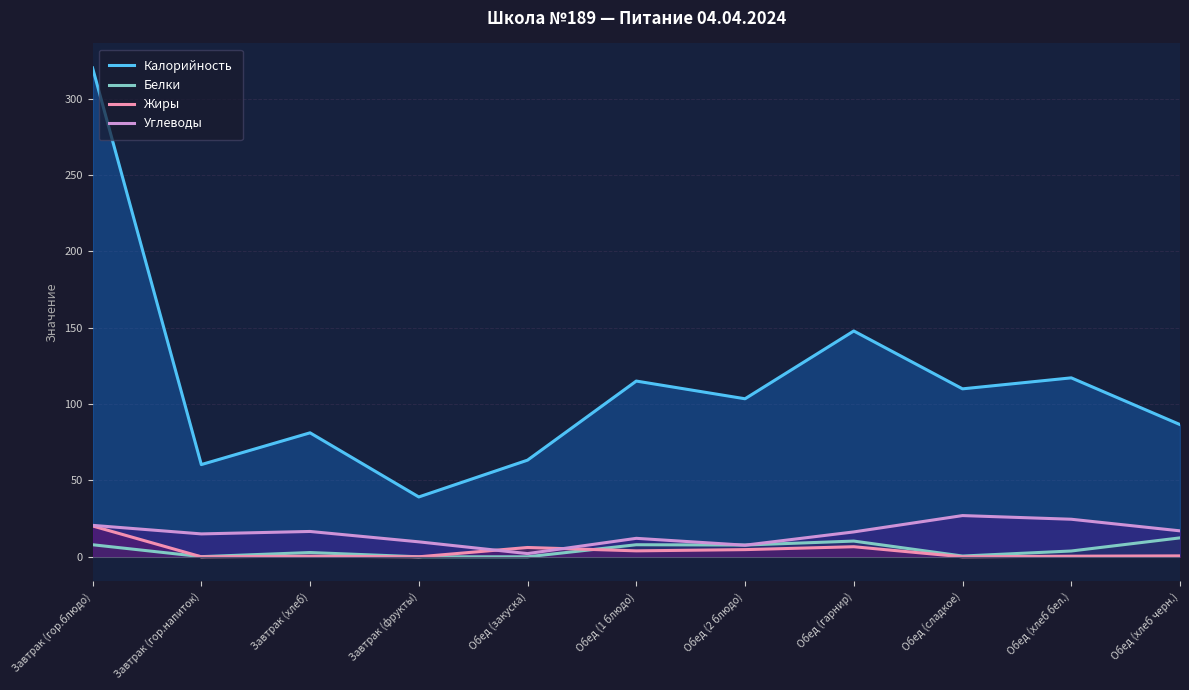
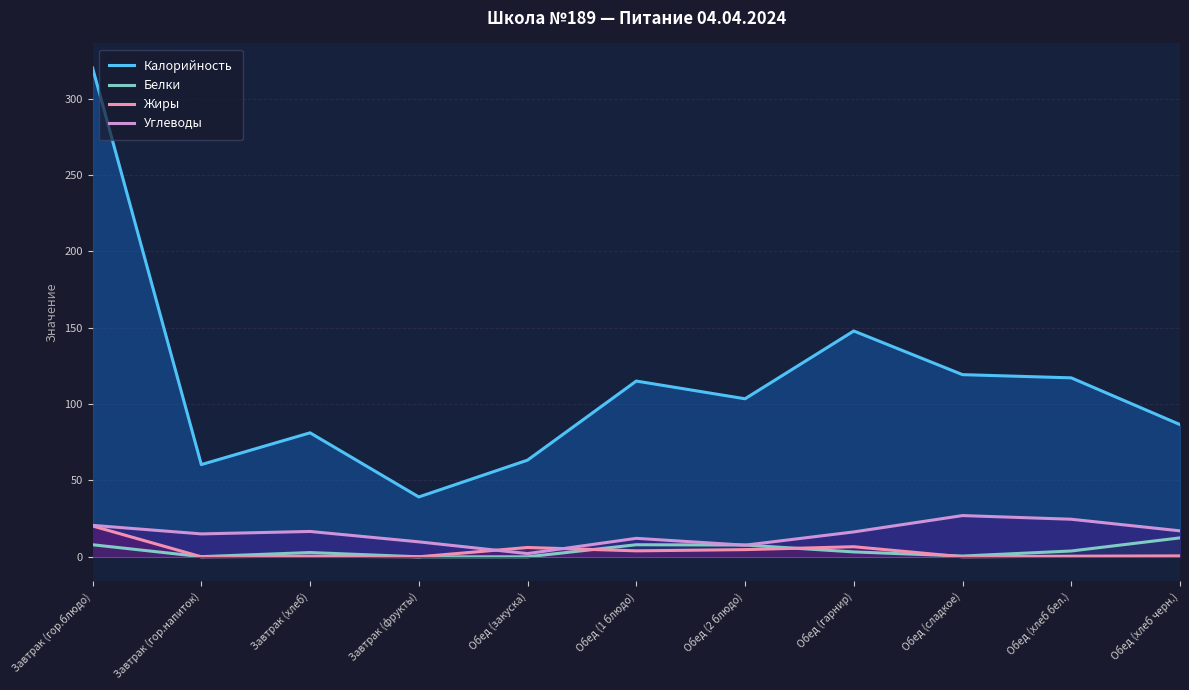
  {
    "Калорийность": {
      "Завтрак (гор.блюдо)": 320,
      "Завтрак (гор.напиток)": 60,
      "Завтрак (хлеб)": 81,
      "Завтрак (фрукты)": 39,
      "Обед (закуска)": 63,
      "Обед (1 блюдо)": 115,
      "Обед (2 блюдо)": 104,
      "Обед (гарнир)": 148,
-     "Обед (сладкое)": 110,
+     "Обед (сладкое)": 119,
      "Обед (хлеб бел.)": 117,
      "Обед (хлеб черн.)": 87
    },
    "Белки": {
      "Завтрак (гор.блюдо)": 8,
      "Завтрак (хлеб)": 3,
      "Обед (закуска)": 0,
      "Обед (1 блюдо)": 8,
-     "Обед (гарнир)": 10,
+     "Обед (гарнир)": 3,
      "Обед (хлеб бел.)": 4,
      "Обед (хлеб черн.)": 12
    }
  }
